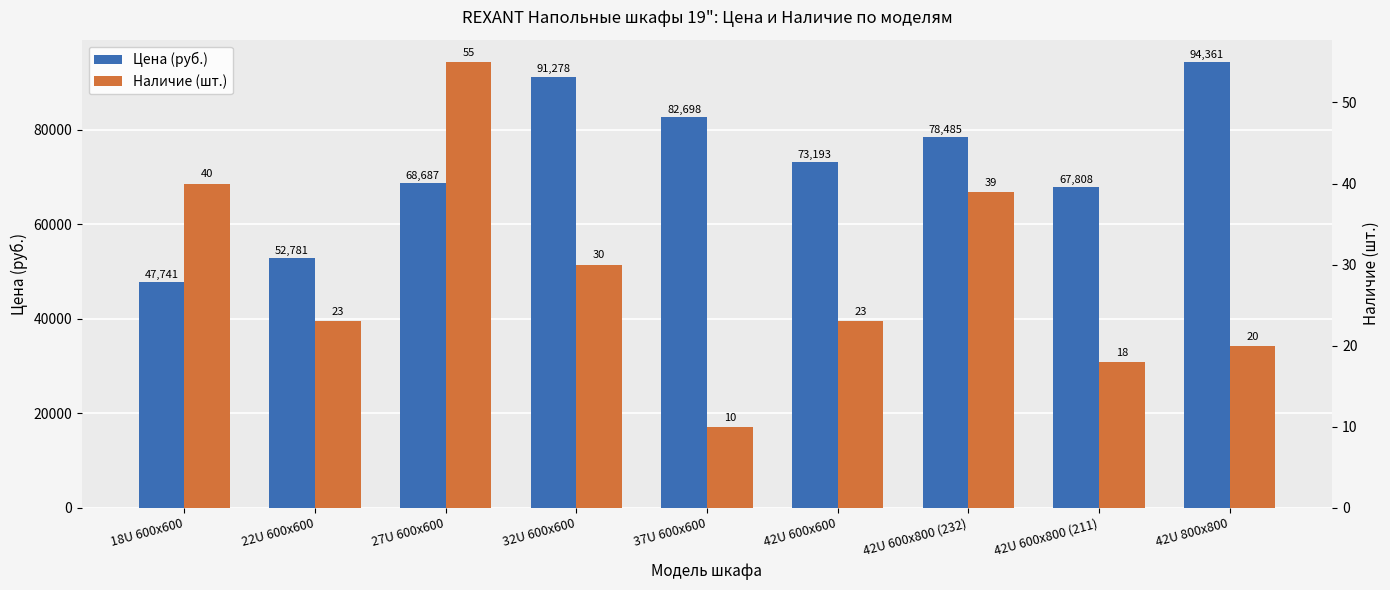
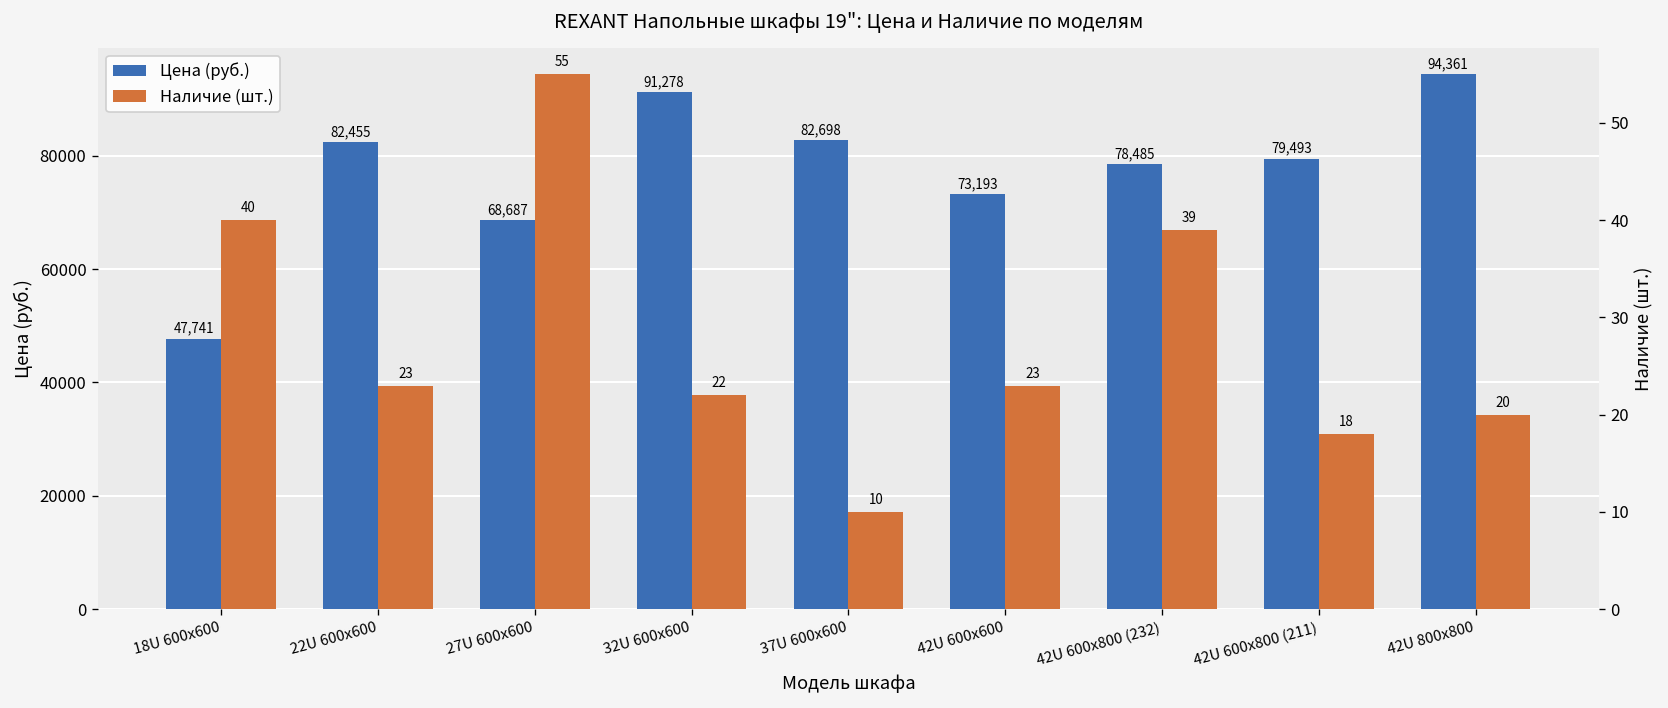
  {
    "Цена (руб.)": {
      "18U 600x600": "47,741",
-     "22U 600x600": "52,781",
+     "22U 600x600": "82,455",
      "27U 600x600": "68,687",
      "32U 600x600": "91,278",
      "37U 600x600": "82,698",
      "42U 600x600": "73,193",
      "42U 600x800 (232)": "78,485",
-     "42U 600x800 (211)": "67,808",
+     "42U 600x800 (211)": "79,493",
      "42U 800x800": "94,361"
    },
    "Наличие (шт.)": {
      "18U 600x600": "40",
      "22U 600x600": "23",
      "27U 600x600": "55",
-     "32U 600x600": "30",
+     "32U 600x600": "22",
      "37U 600x600": "10",
      "42U 600x600": "23",
      "42U 600x800 (232)": "39",
      "42U 600x800 (211)": "18",
      "42U 800x800": "20"
    }
  }
